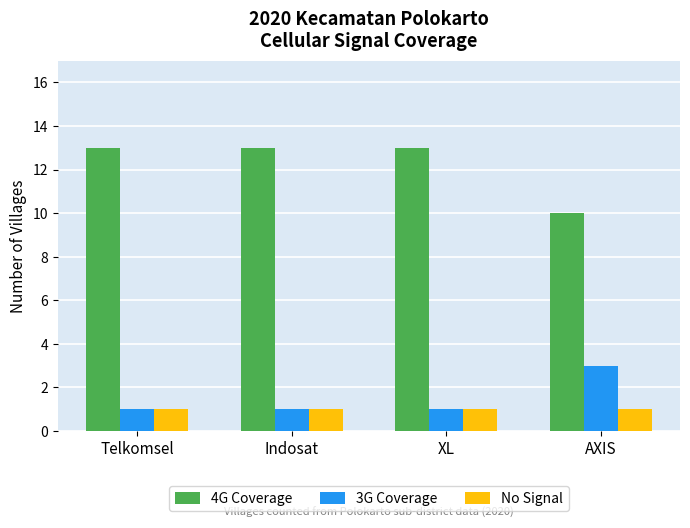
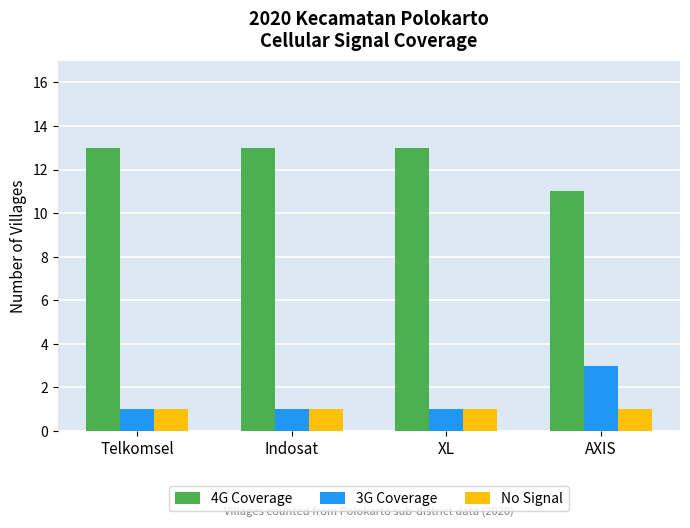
  {
    "4G Coverage": {
      "Telkomsel": 13,
      "Indosat": 13,
      "XL": 13,
-     "AXIS": 10
+     "AXIS": 11
    },
    "3G Coverage": {
      "Telkomsel": 1,
      "Indosat": 1,
      "XL": 1,
      "AXIS": 3
    },
    "No Signal": {
      "Telkomsel": 1,
      "Indosat": 1,
      "XL": 1,
      "AXIS": 1
    }
  }
